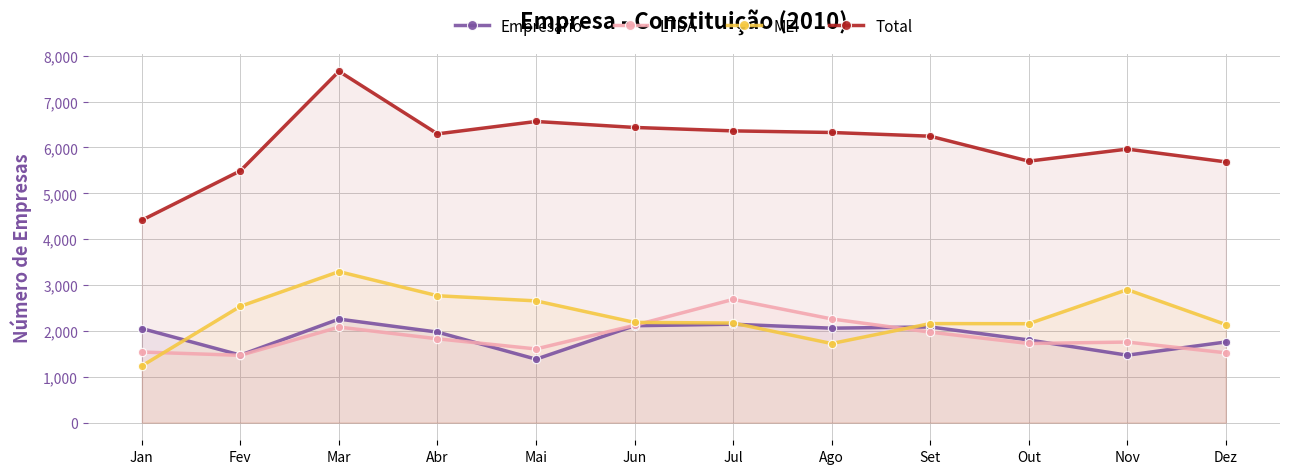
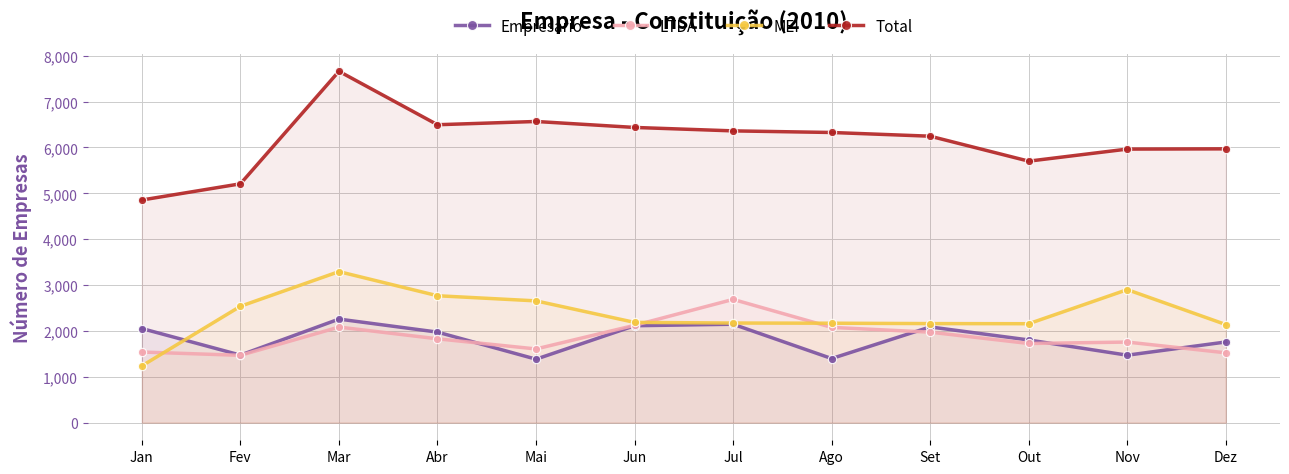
  {
    "Empresário": {
      "Jan": "2,100",
      "Mar": "2,300",
      "Abr": "2,000",
      "Mai": "1,400",
-     "Ago": "2,100",
+     "Ago": "1,400",
      "Set": "2,100",
      "Out": "1,800",
      "Nov": "1,500",
      "Dez": "1,800"
    },
    "LTDA": {
      "Jan": "1,500",
      "Mar": "2,100",
      "Abr": "1,800",
      "Mai": "1,600",
      "Jul": "2,700",
-     "Ago": "2,300",
+     "Ago": "2,100",
      "Set": "2,000",
      "Out": "1,700",
      "Nov": "1,800",
      "Dez": "1,500"
    },
    "MEI": {
      "Jan": "1,200",
      "Fev": "2,500",
      "Mar": "3,300",
      "Abr": "2,800",
      "Mai": "2,700",
      "Jun": "2,200",
-     "Ago": "1,700",
+     "Ago": "2,200",
      "Set": "2,200",
      "Out": "2,200",
      "Nov": "2,900",
      "Dez": "2,100"
    },
    "Total": {
-     "Jan": "4,400",
-     "Fev": "5,500",
+     "Jan": "4,900",
+     "Fev": "5,200",
      "Mar": "7,700",
-     "Abr": "6,300",
+     "Abr": "6,500",
      "Mai": "6,600",
      "Jun": "6,400",
      "Jul": "6,400",
      "Ago": "6,300",
      "Set": "6,200",
      "Out": "5,700",
      "Nov": "6,000",
-     "Dez": "5,700"
+     "Dez": "6,000"
    }
  }
